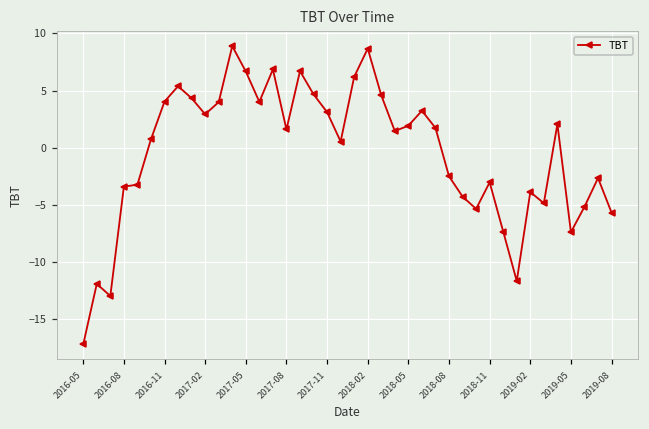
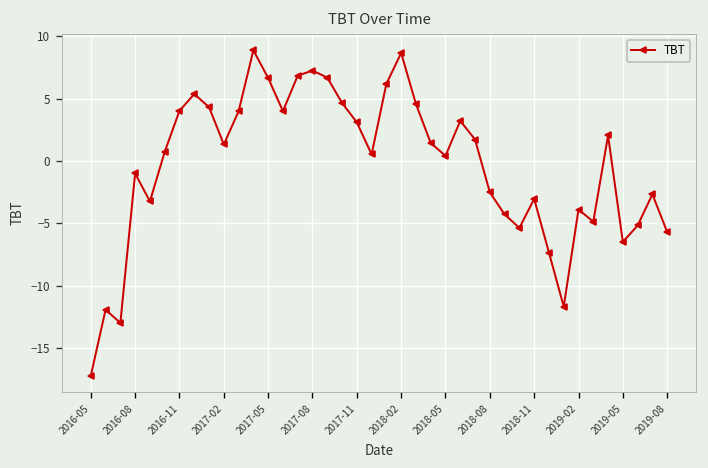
  {
    "2016-05": -17.2,
-   "2016-08": -3.4,
+   "2016-08": -1.0,
    "2016-11": 4.0,
-   "2017-02": 2.9,
+   "2017-02": 1.3,
    "2017-05": 6.7,
-   "2017-08": 1.6,
+   "2017-08": 7.3,
    "2017-11": 3.1,
    "2018-02": 8.7,
-   "2018-05": 1.9,
+   "2018-05": 0.4,
    "2018-08": -2.5,
    "2018-11": -3.0,
    "2019-02": -3.9,
-   "2019-05": -7.4,
+   "2019-05": -6.5,
    "2019-08": -5.7
  }
